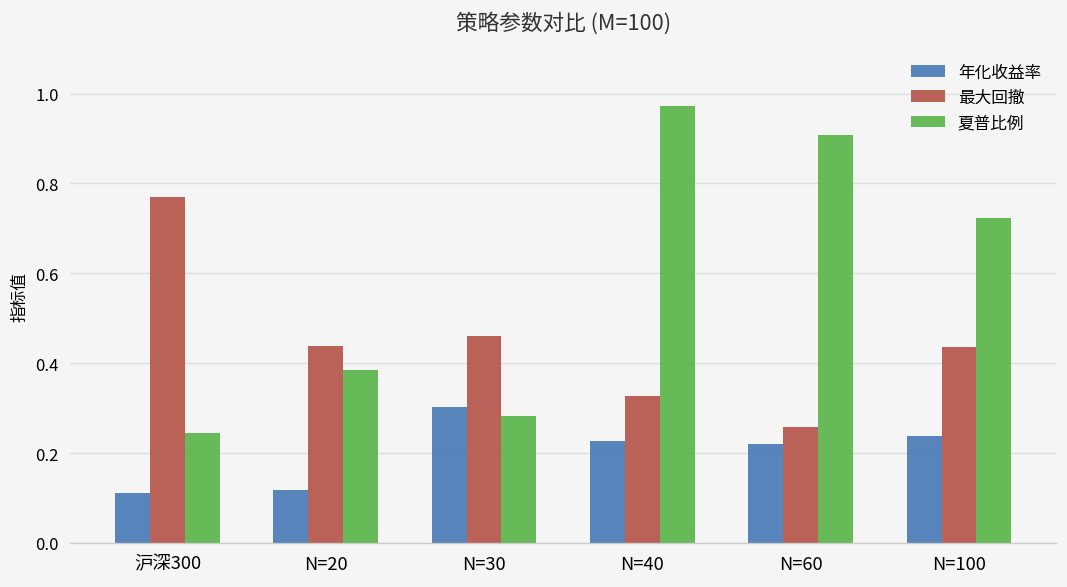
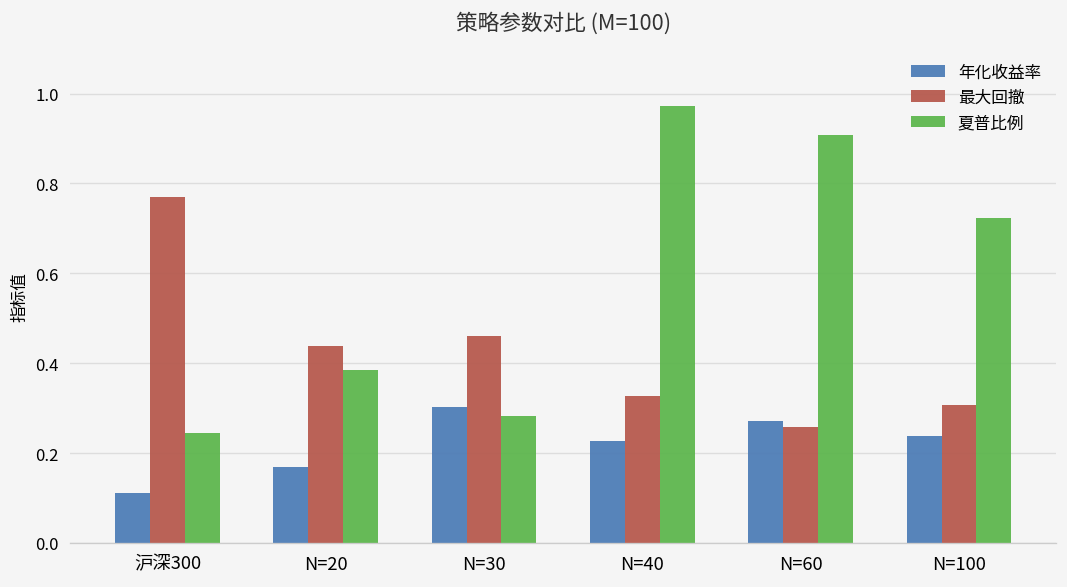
  {
    "年化收益率": {
      "沪深300": 0.11,
-     "N=20": 0.12,
+     "N=20": 0.17,
      "N=30": 0.30,
      "N=40": 0.23,
-     "N=60": 0.22,
+     "N=60": 0.27,
      "N=100": 0.24
    },
    "最大回撤": {
      "沪深300": 0.77,
      "N=20": 0.44,
      "N=30": 0.46,
      "N=40": 0.33,
      "N=60": 0.26,
-     "N=100": 0.43
+     "N=100": 0.31
    },
    "夏普比例": {
      "沪深300": 0.24,
      "N=20": 0.39,
      "N=30": 0.28,
      "N=40": 0.97,
      "N=60": 0.91,
      "N=100": 0.72
    }
  }
